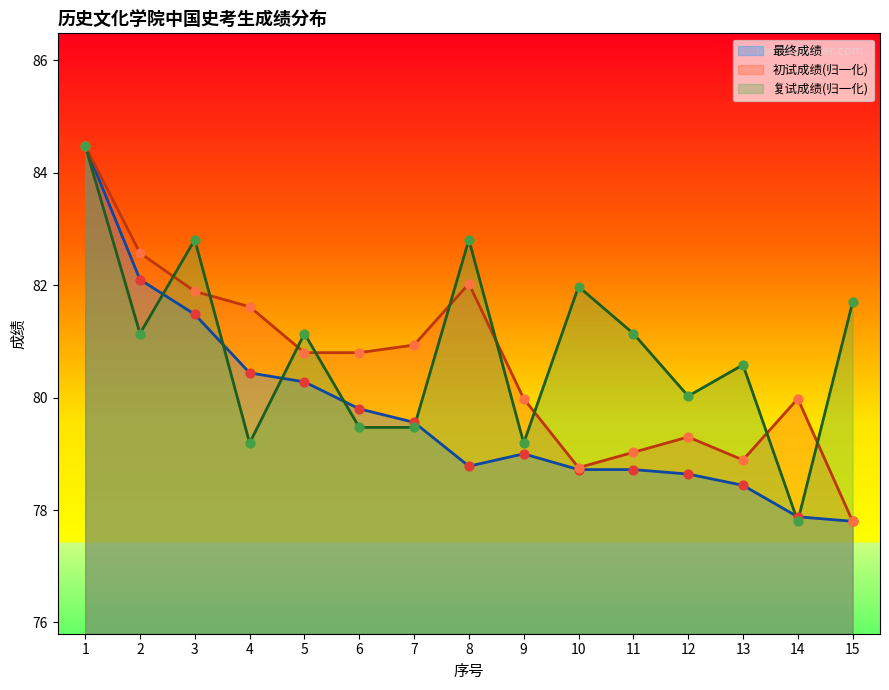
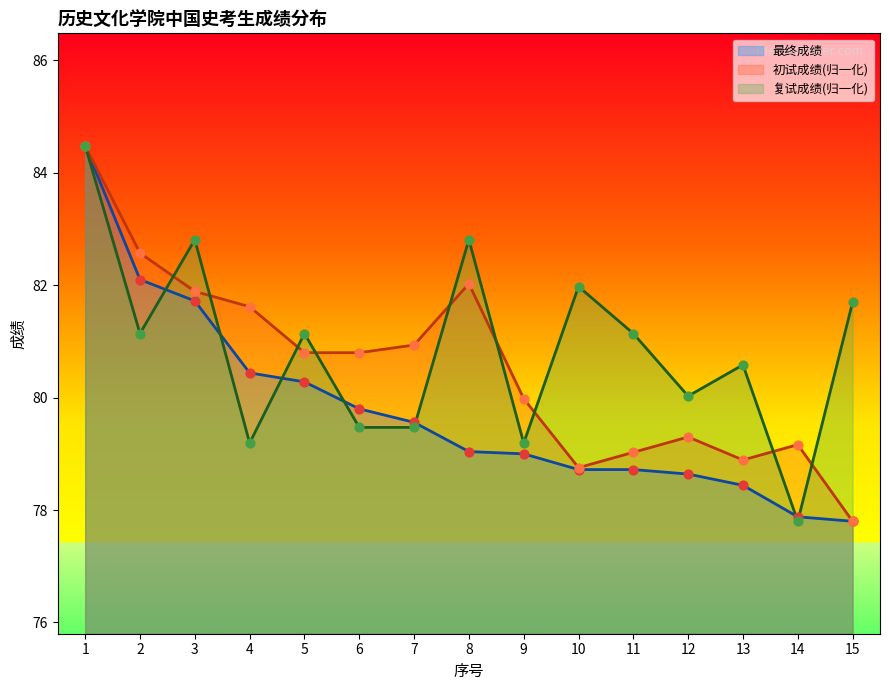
  {
    "最终成绩": {
      "2": 82.1,
-     "3": 81.5,
+     "3": 81.7,
      "4": 80.4,
      "5": 80.3,
      "6": 79.8,
      "7": 79.6,
-     "8": 78.8,
+     "8": 79.0,
      "9": 79.0,
      "11": 78.7,
      "12": 78.6,
      "13": 78.4,
      "14": 77.9
    },
    "初试成绩(归一化)": {
      "2": 82.6,
      "3": 81.9,
      "4": 81.6,
      "5": 80.8,
      "6": 80.8,
      "7": 80.9,
      "8": 82.0,
      "9": 80.0,
      "11": 79.0,
      "12": 79.3,
      "13": 78.9,
-     "14": 80.0
+     "14": 79.2
    },
    "复试成绩(归一化)": {
      "2": 81.1,
      "3": 82.8,
      "4": 79.2,
      "5": 81.1,
      "6": 79.5,
      "7": 79.5,
      "8": 82.8,
      "9": 79.2,
      "10": 82.0,
      "11": 81.1,
      "12": 80.0,
      "13": 80.6,
      "14": 77.8,
      "15": 81.7
    }
  }
